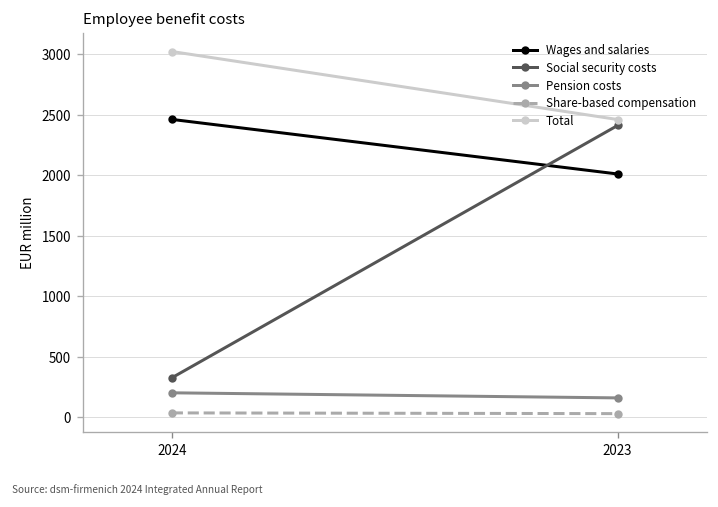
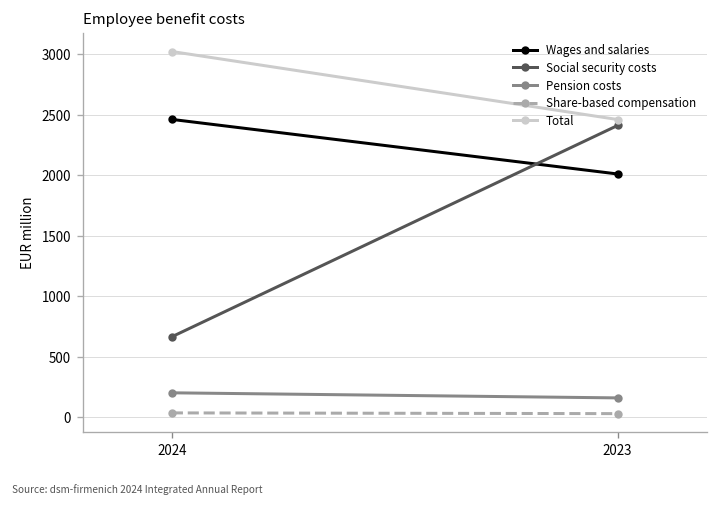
  {
    "Wages and salaries": {
      "2024": 2460,
      "2023": 2010
    },
    "Social security costs": {
-     "2024": 330,
+     "2024": 660,
      "2023": 2410
    }
  }
